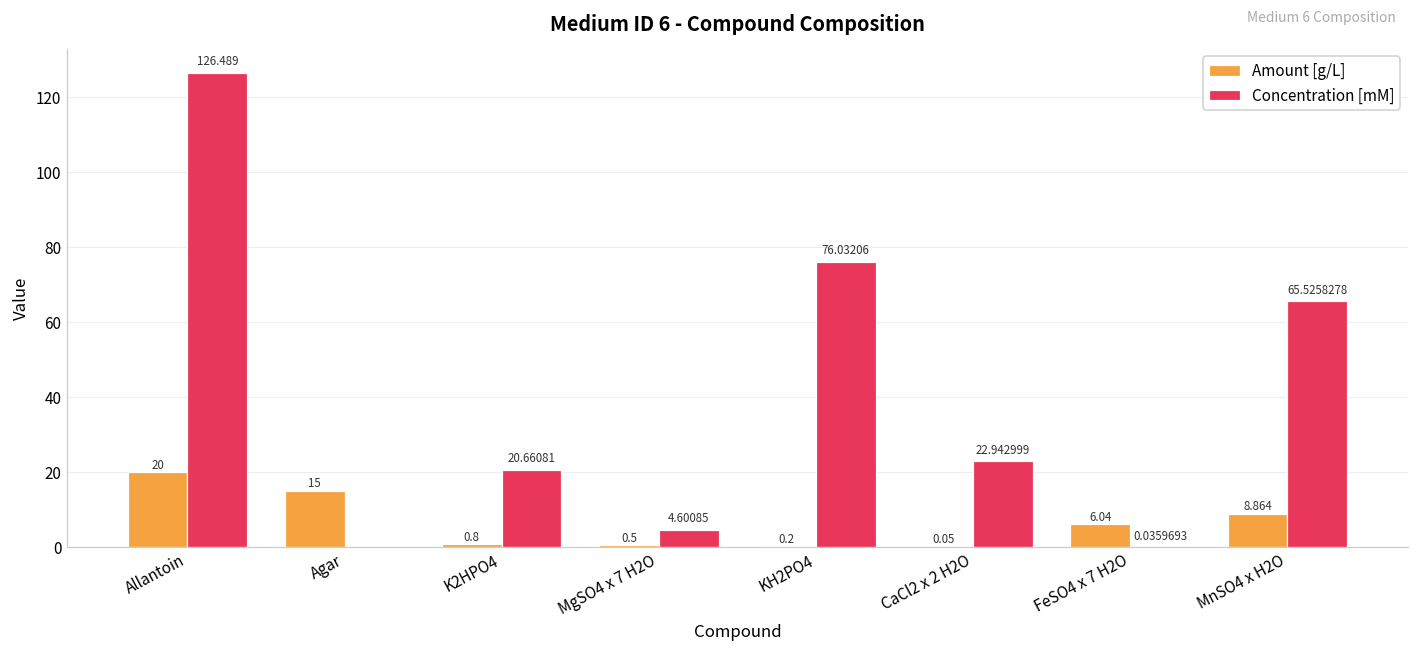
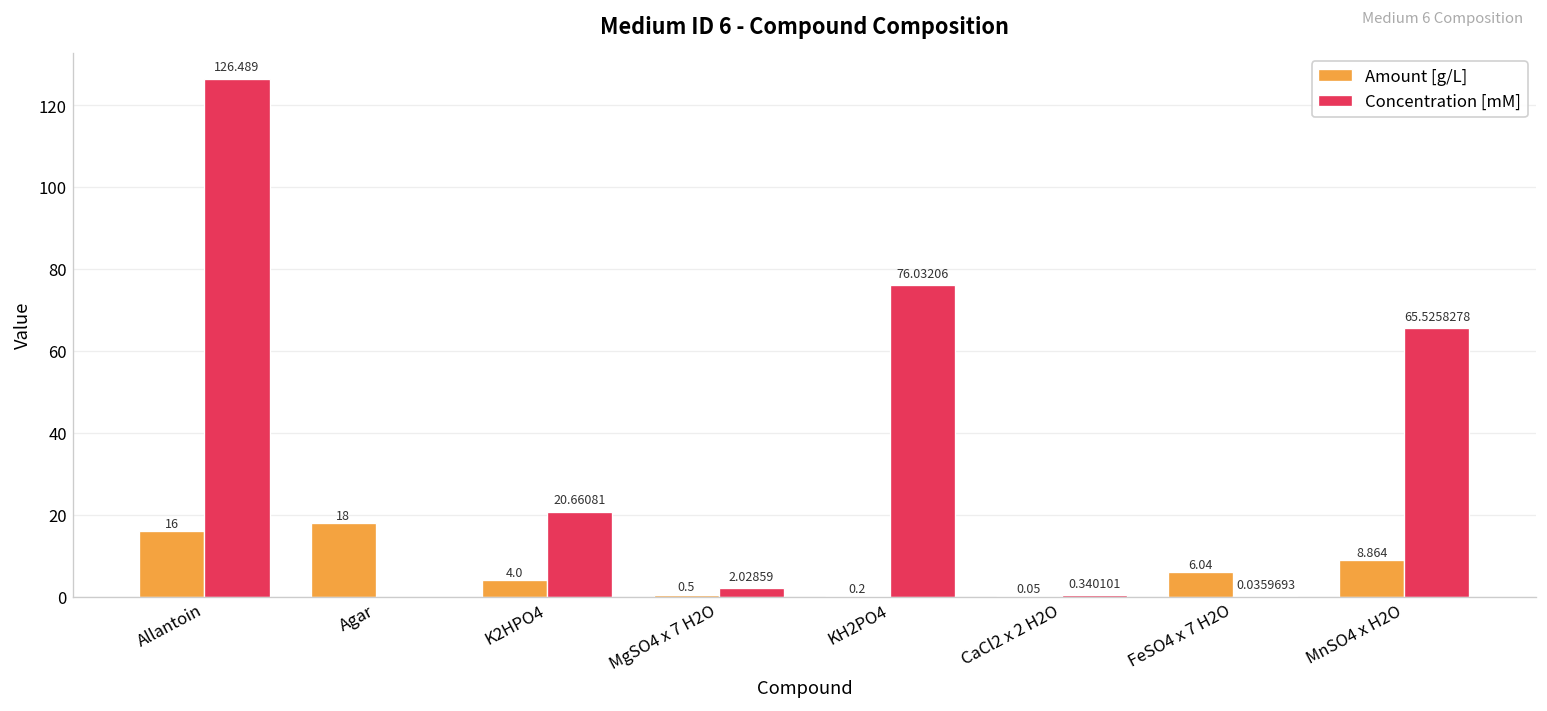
  {
    "Amount [g/L]": {
-     "Allantoin": 20,
-     "Agar": 15,
-     "K2HPO4": 0.8,
+     "Allantoin": 16,
+     "Agar": 18,
+     "K2HPO4": 4.0,
      "MgSO4 x 7 H2O": 0.5,
      "KH2PO4": 0.2,
      "CaCl2 x 2 H2O": 0.05,
      "FeSO4 x 7 H2O": 6.04,
      "MnSO4 x H2O": 8.864
    },
    "Concentration [mM]": {
      "Allantoin": 126.489,
      "K2HPO4": 20.66081,
-     "MgSO4 x 7 H2O": 4.60085,
+     "MgSO4 x 7 H2O": 2.02859,
      "KH2PO4": 76.03206,
-     "CaCl2 x 2 H2O": 22.942999,
+     "CaCl2 x 2 H2O": 0.340101,
      "FeSO4 x 7 H2O": 0.0359693,
      "MnSO4 x H2O": 65.5258278
    }
  }
